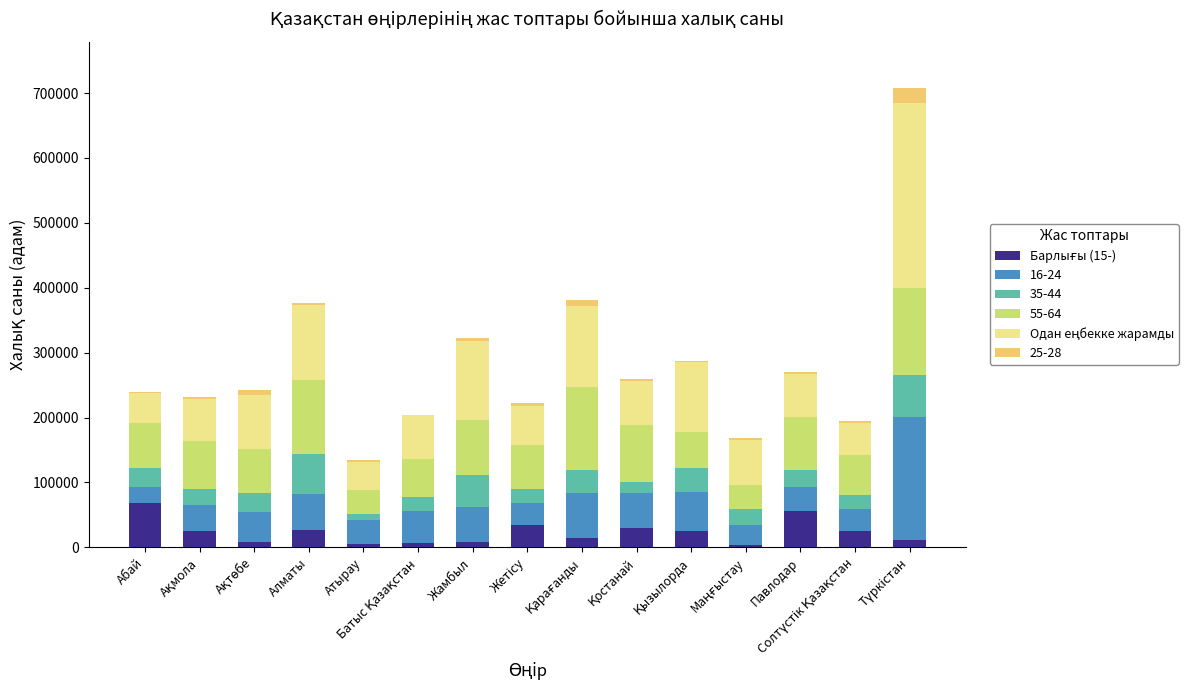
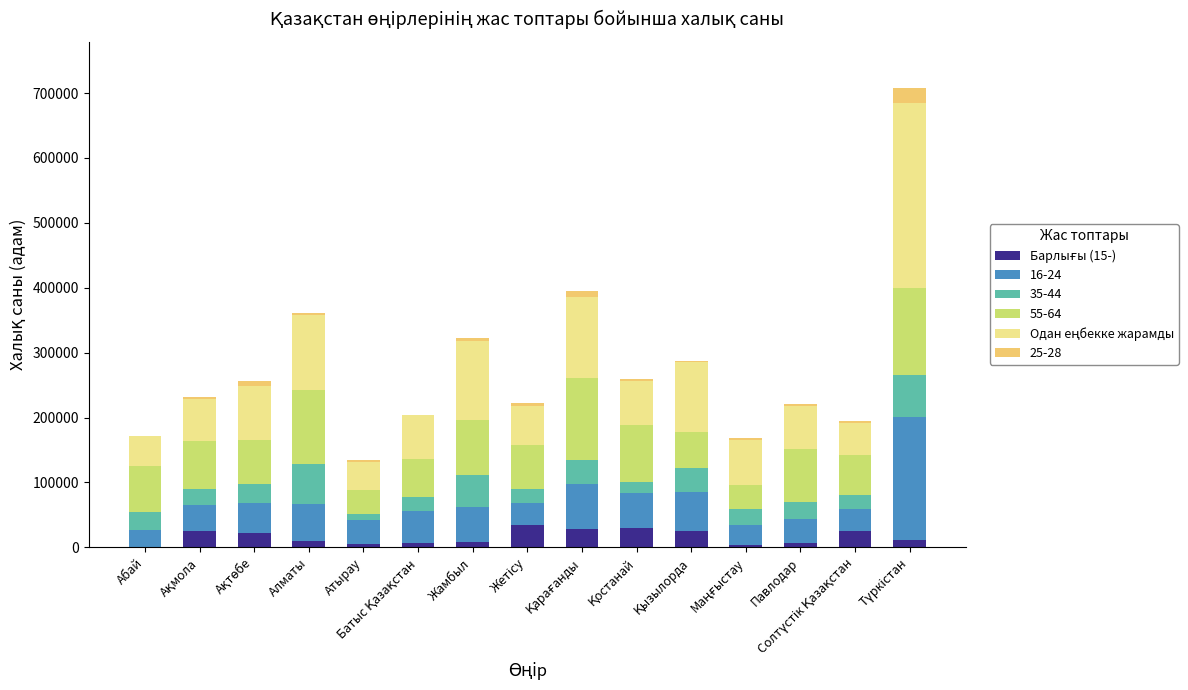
  {
    "Барлығы (15-)": {
-     "Абай": 70000,
+     "Абай": 0,
      "Ақмола": 30000,
-     "Ақтөбе": 10000,
-     "Алматы": 30000,
+     "Ақтөбе": 20000,
+     "Алматы": 10000,
      "Атырау": 10000,
      "Батыс Қазақстан": 10000,
      "Жамбыл": 10000,
      "Жетісу": 30000,
-     "Қарағанды": 10000,
+     "Қарағанды": 30000,
      "Қостанай": 30000,
      "Қызылорда": 20000,
      "Маңғыстау": 0,
-     "Павлодар": 60000,
+     "Павлодар": 10000,
      "Солтүстік Қазақстан": 20000,
      "Түркістан": 10000
    }
  }
